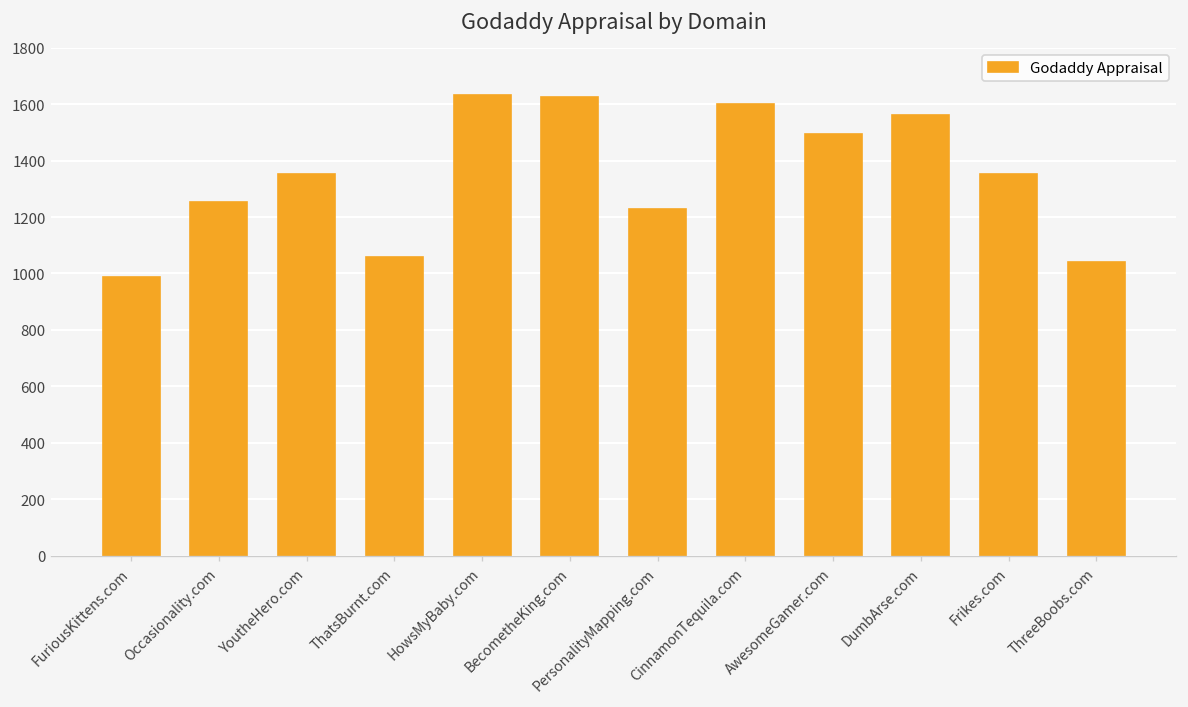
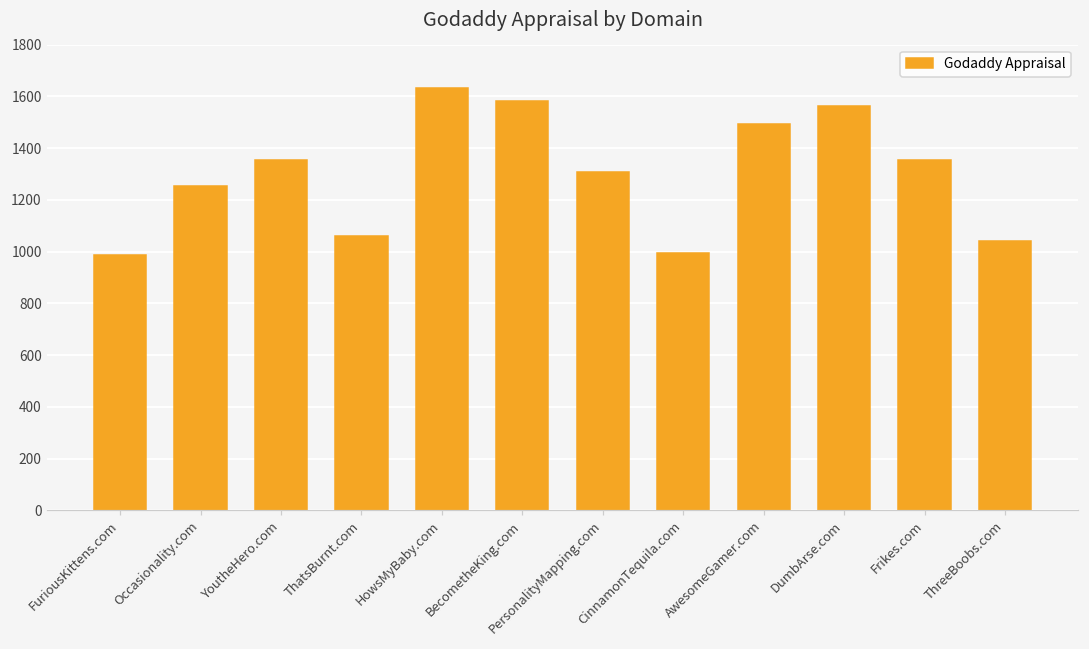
  {
    "FuriousKittens.com": 990,
    "Occasionality.com": 1250,
    "YoutheHero.com": 1350,
    "ThatsBurnt.com": 1060,
    "HowsMyBaby.com": 1630,
-   "BecometheKing.com": 1630,
-   "PersonalityMapping.com": 1230,
-   "CinnamonTequila.com": 1600,
+   "BecometheKing.com": 1580,
+   "PersonalityMapping.com": 1310,
+   "CinnamonTequila.com": 1000,
    "AwesomeGamer.com": 1490,
    "DumbArse.com": 1560,
    "Frikes.com": 1350,
    "ThreeBoobs.com": 1040
  }
